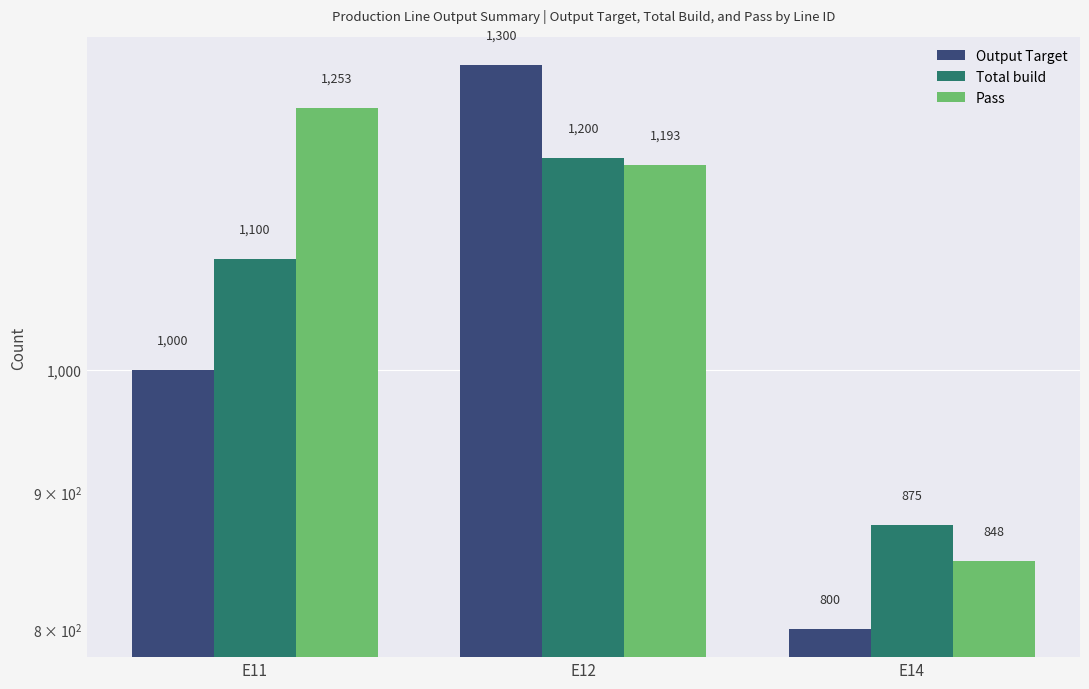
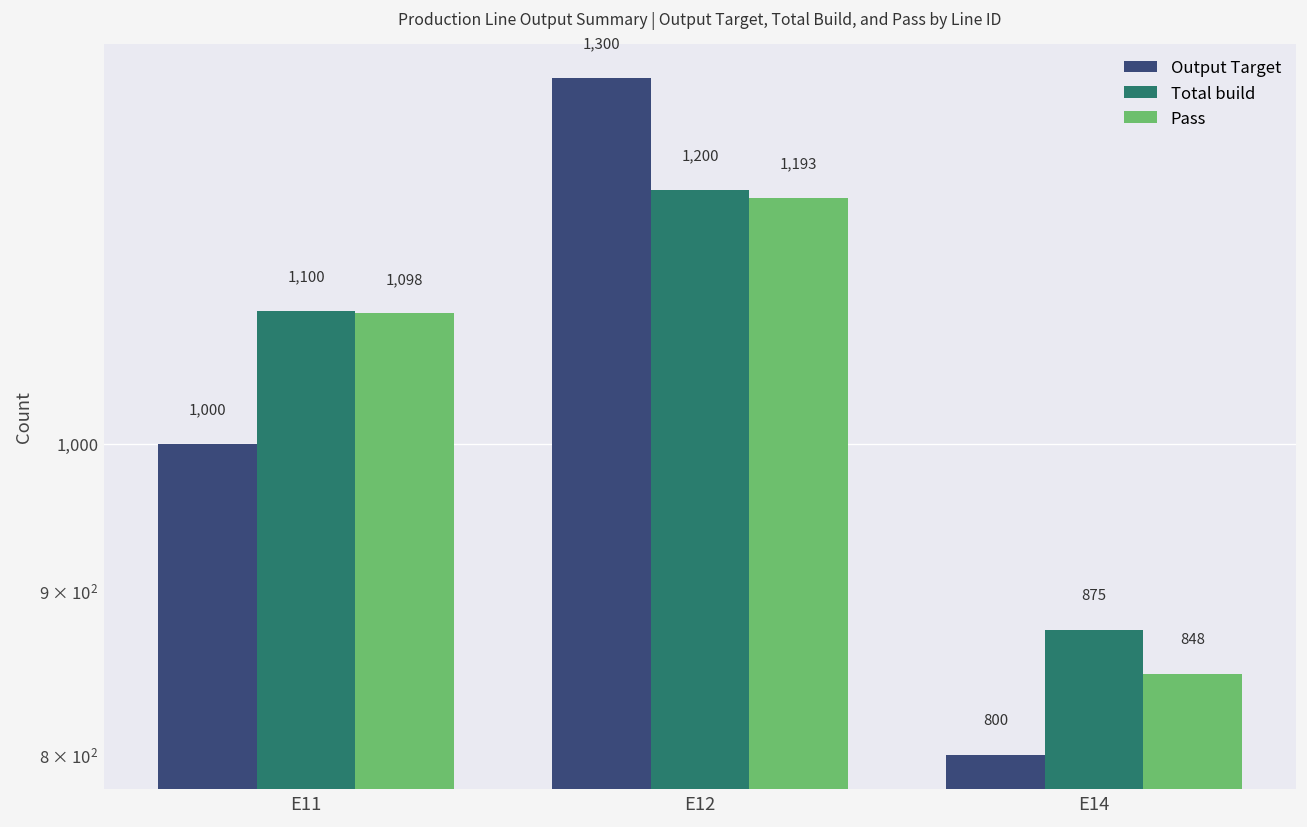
  {
    "Pass": {
-     "E11": "1,253",
+     "E11": "1,098",
      "E12": "1,193",
      "E14": "848"
    }
  }
